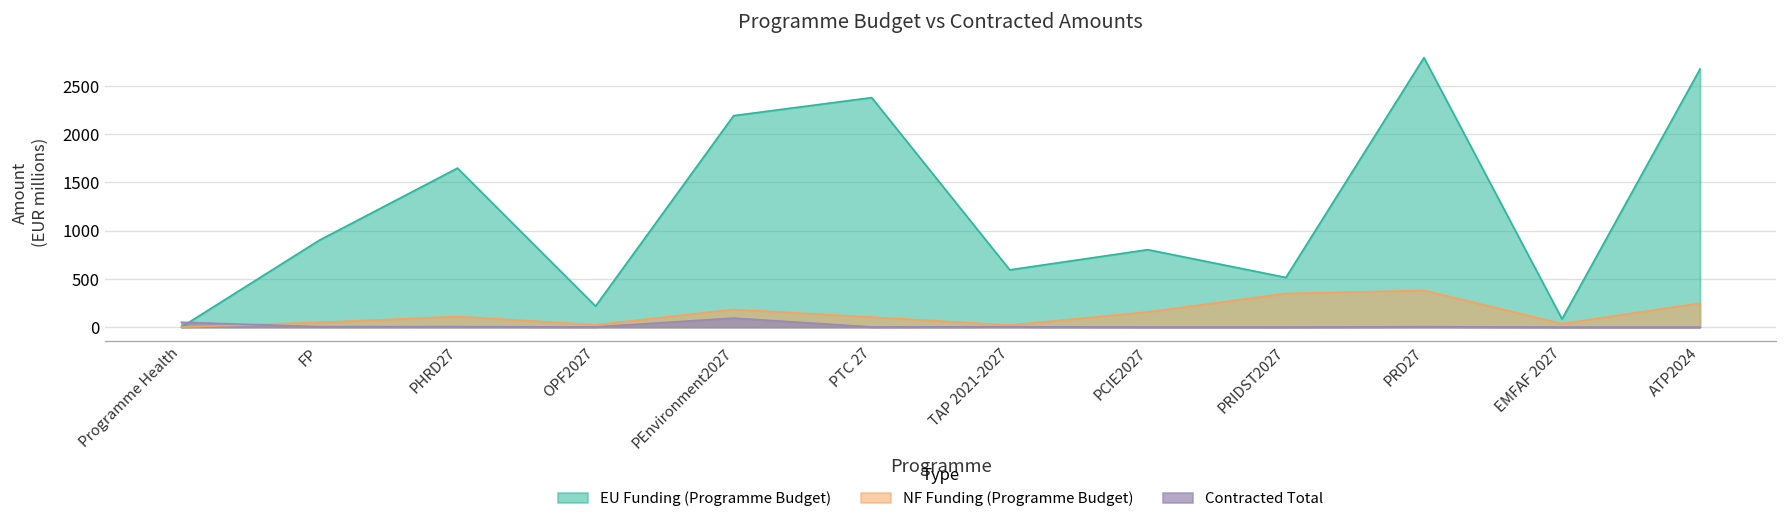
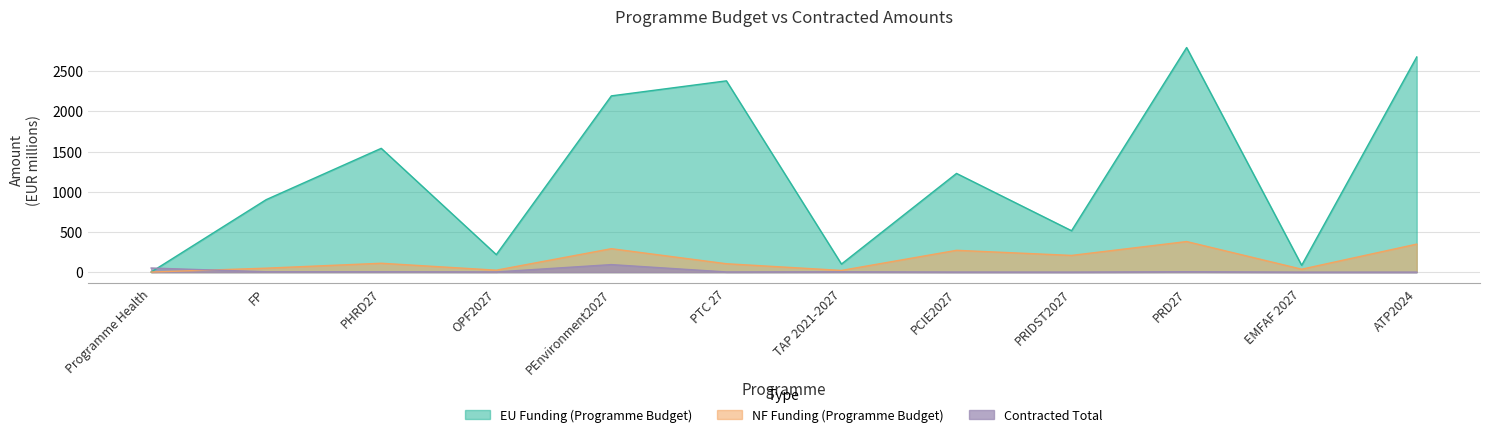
  {
    "EU Funding (Programme Budget)": {
      "FP": 900,
-     "PHRD27": 1600,
+     "PHRD27": 1500,
      "OPF2027": 200,
      "PEnvironment2027": 2200,
      "PTC 27": 2400,
-     "TAP 2021-2027": 600,
-     "PCIE2027": 800,
+     "TAP 2021-2027": 100,
+     "PCIE2027": 1200,
      "PRIDST2027": 500,
      "PRD27": 2800,
      "EMFAF 2027": 100,
      "ATP2024": 2700
    },
    "NF Funding (Programme Budget)": {
      "FP": 0,
      "PHRD27": 100,
-     "PEnvironment2027": 200,
+     "PEnvironment2027": 300,
      "PTC 27": 100,
-     "PCIE2027": 200,
-     "PRIDST2027": 300,
+     "PCIE2027": 300,
+     "PRIDST2027": 200,
      "PRD27": 400,
      "EMFAF 2027": 0,
-     "ATP2024": 200
+     "ATP2024": 300
    },
    "Contracted Total": {
      "Programme Health": 100,
      "FP": 0,
      "PHRD27": 0,
      "PEnvironment2027": 100,
      "PTC 27": 0,
      "PCIE2027": 0,
      "PRIDST2027": 0,
      "PRD27": 0,
      "EMFAF 2027": 0,
      "ATP2024": 0
    }
  }
